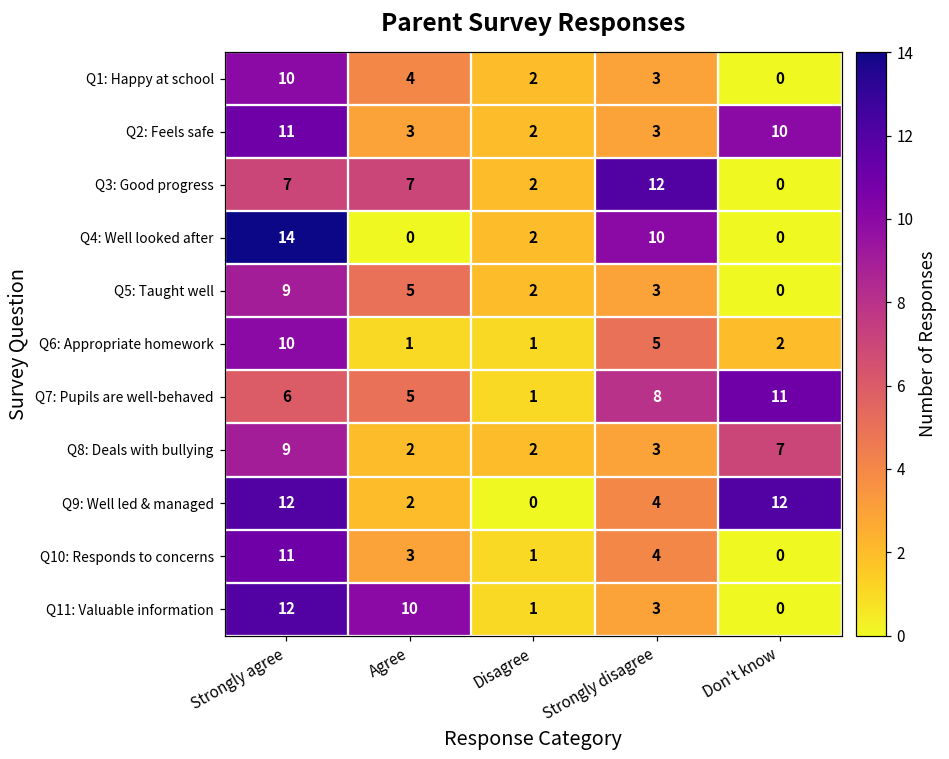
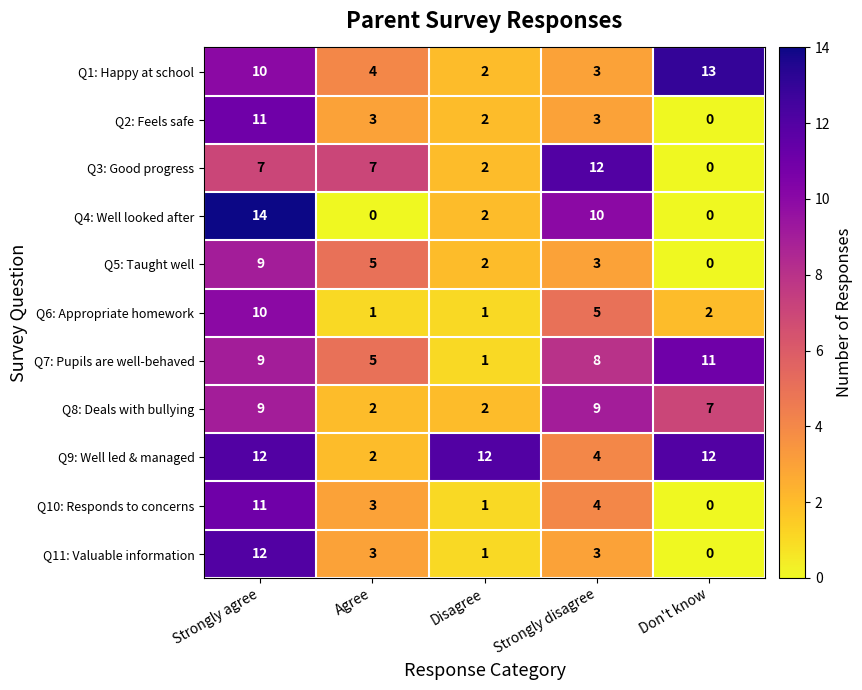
  {
    "Q1: Happy at school": {
      "Strongly agree": 10,
      "Agree": 4,
      "Disagree": 2,
      "Strongly disagree": 3,
-     "Don't know": 0
+     "Don't know": 13
    },
    "Q2: Feels safe": {
      "Strongly agree": 11,
      "Agree": 3,
      "Disagree": 2,
      "Strongly disagree": 3,
-     "Don't know": 10
+     "Don't know": 0
    },
    "Q3: Good progress": {
      "Strongly agree": 7,
      "Agree": 7,
      "Disagree": 2,
      "Strongly disagree": 12,
      "Don't know": 0
    },
    "Q4: Well looked after": {
      "Strongly agree": 14,
      "Agree": 0,
      "Disagree": 2,
      "Strongly disagree": 10,
      "Don't know": 0
    },
    "Q5: Taught well": {
      "Strongly agree": 9,
      "Agree": 5,
      "Disagree": 2,
      "Strongly disagree": 3,
      "Don't know": 0
    },
    "Q6: Appropriate homework": {
      "Strongly agree": 10,
      "Agree": 1,
      "Disagree": 1,
      "Strongly disagree": 5,
      "Don't know": 2
    },
    "Q7: Pupils are well-behaved": {
-     "Strongly agree": 6,
+     "Strongly agree": 9,
      "Agree": 5,
      "Disagree": 1,
      "Strongly disagree": 8,
      "Don't know": 11
    },
    "Q8: Deals with bullying": {
      "Strongly agree": 9,
      "Agree": 2,
      "Disagree": 2,
-     "Strongly disagree": 3,
+     "Strongly disagree": 9,
      "Don't know": 7
    },
    "Q9: Well led & managed": {
      "Strongly agree": 12,
      "Agree": 2,
-     "Disagree": 0,
+     "Disagree": 12,
      "Strongly disagree": 4,
      "Don't know": 12
    },
    "Q10: Responds to concerns": {
      "Strongly agree": 11,
      "Agree": 3,
      "Disagree": 1,
      "Strongly disagree": 4,
      "Don't know": 0
    },
    "Q11: Valuable information": {
      "Strongly agree": 12,
-     "Agree": 10,
+     "Agree": 3,
      "Disagree": 1,
      "Strongly disagree": 3,
      "Don't know": 0
    }
  }
